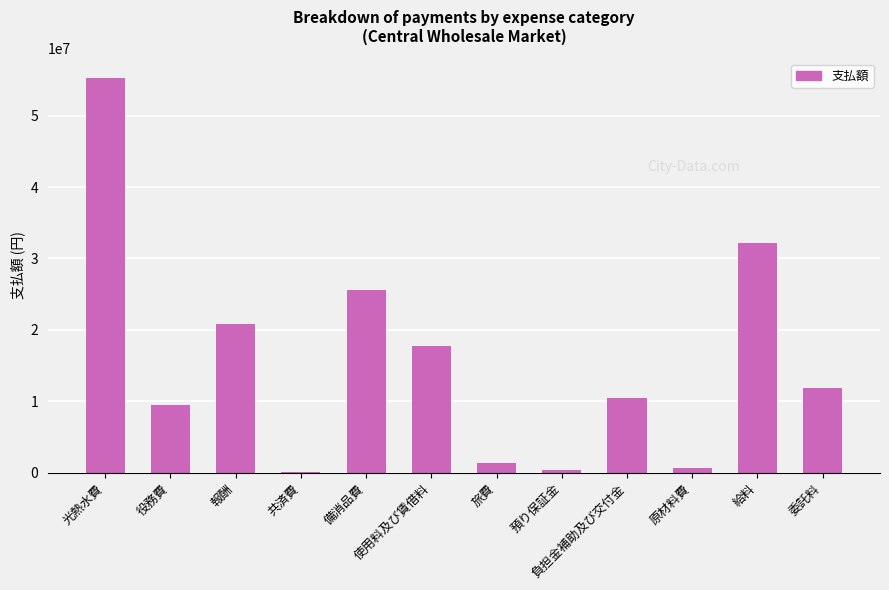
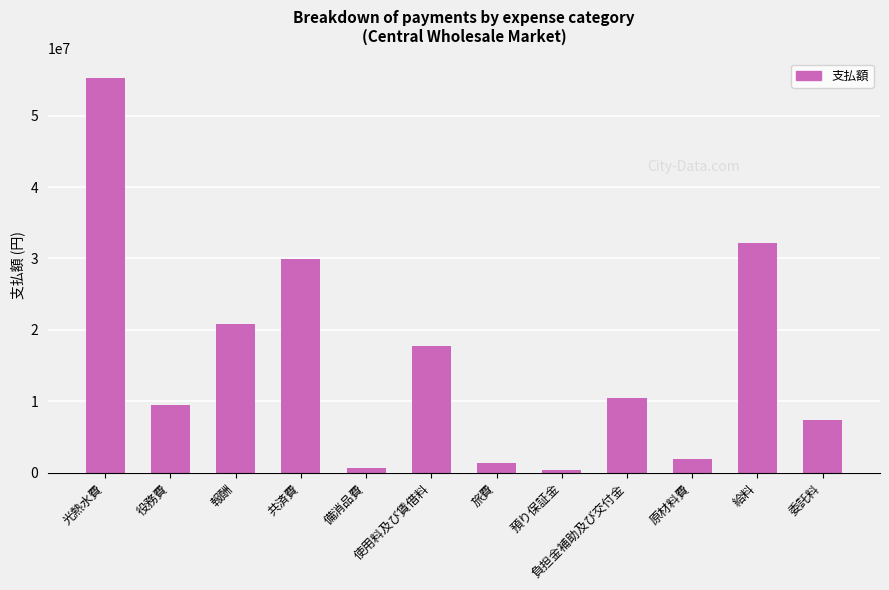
  {
    "光熱水費": 55000000,
    "役務費": 9000000,
    "報酬": 21000000,
-   "共済費": 0,
-   "備消品費": 26000000,
+   "共済費": 30000000,
+   "備消品費": 1000000,
    "使用料及び賃借料": 18000000,
    "旅費": 1000000,
    "負担金補助及び交付金": 11000000,
-   "原材料費": 1000000,
+   "原材料費": 2000000,
    "給料": 32000000,
-   "委託料": 12000000
+   "委託料": 7000000
  }
